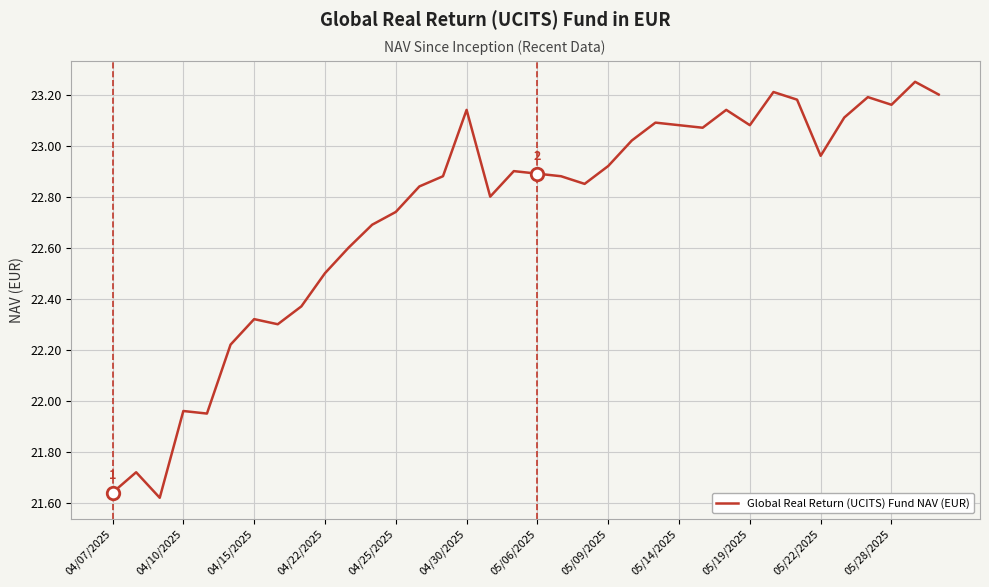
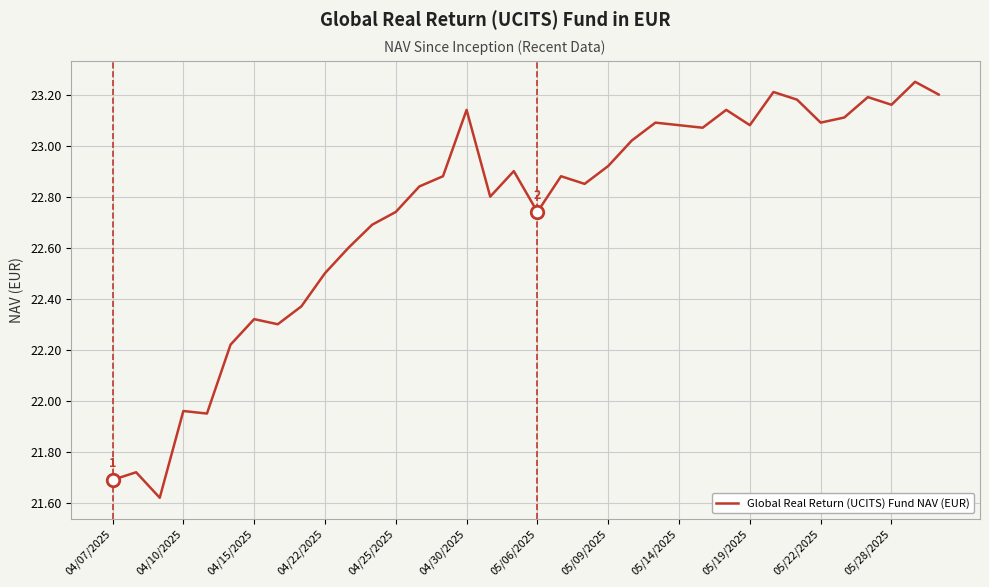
  {
    "Global Real Return (UCITS) Fund NAV (EUR)": {
-     "04/07/2025": 21.64,
+     "04/07/2025": 21.69,
      "04/10/2025": 21.96,
      "04/15/2025": 22.32,
      "04/22/2025": 22.50,
      "04/25/2025": 22.74,
      "04/30/2025": 23.14,
-     "05/06/2025": 22.89,
+     "05/06/2025": 22.74,
      "05/09/2025": 22.92,
      "05/14/2025": 23.08,
      "05/19/2025": 23.08,
-     "05/22/2025": 22.96,
+     "05/22/2025": 23.09,
      "05/28/2025": 23.16
    }
  }
